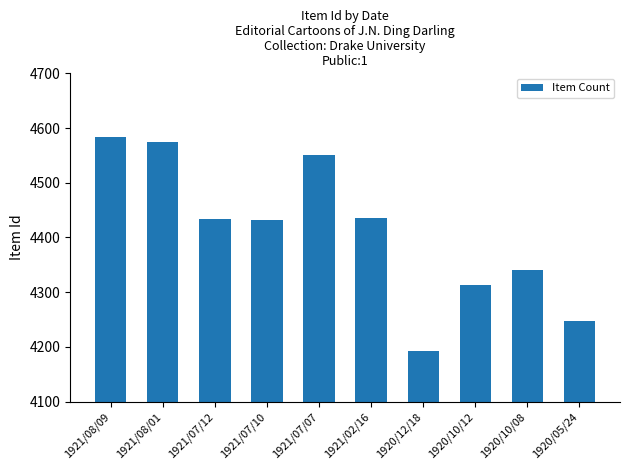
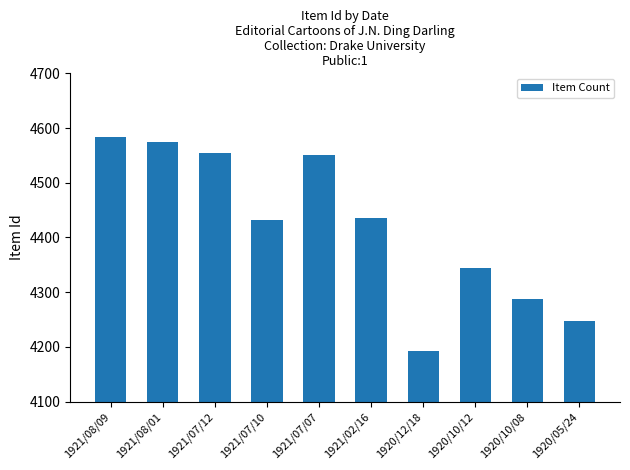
  {
    "1921/08/09": 4580,
    "1921/08/01": 4580,
-   "1921/07/12": 4430,
+   "1921/07/12": 4560,
    "1921/07/10": 4430,
    "1921/07/07": 4550,
    "1921/02/16": 4440,
    "1920/12/18": 4190,
-   "1920/10/12": 4310,
-   "1920/10/08": 4340,
+   "1920/10/12": 4350,
+   "1920/10/08": 4290,
    "1920/05/24": 4250
  }
